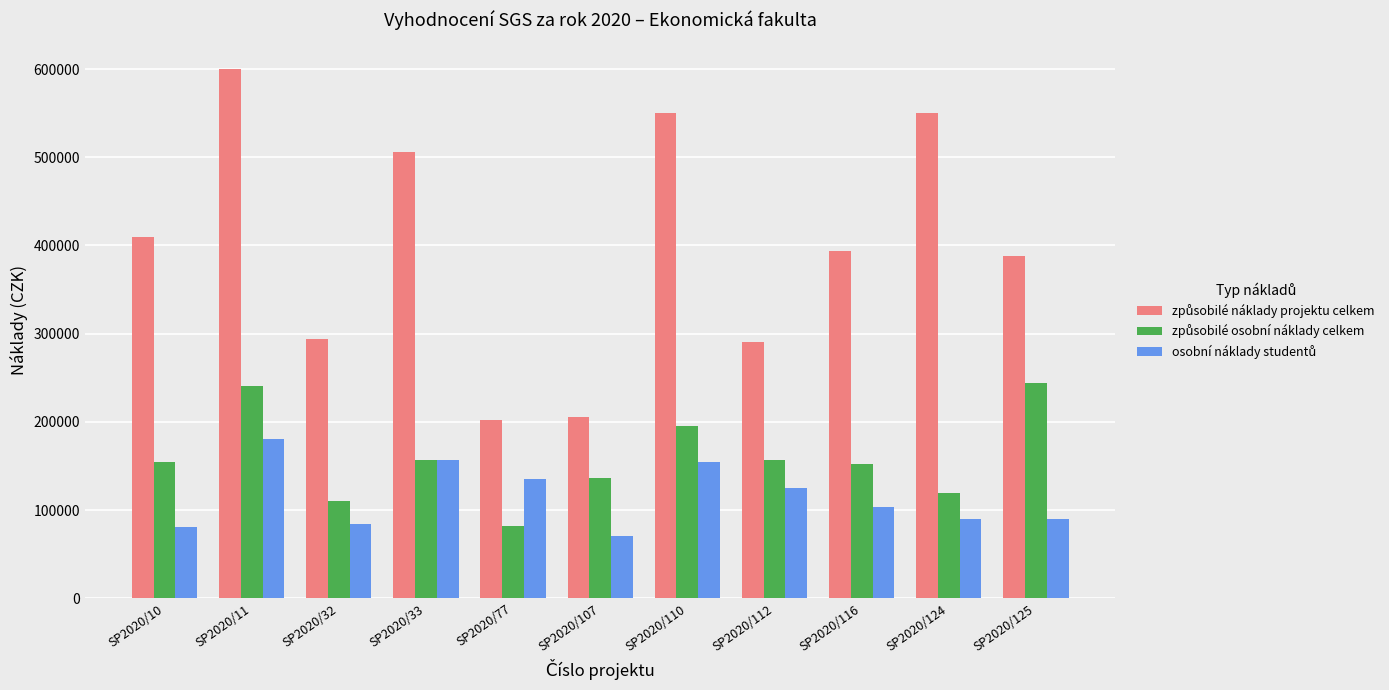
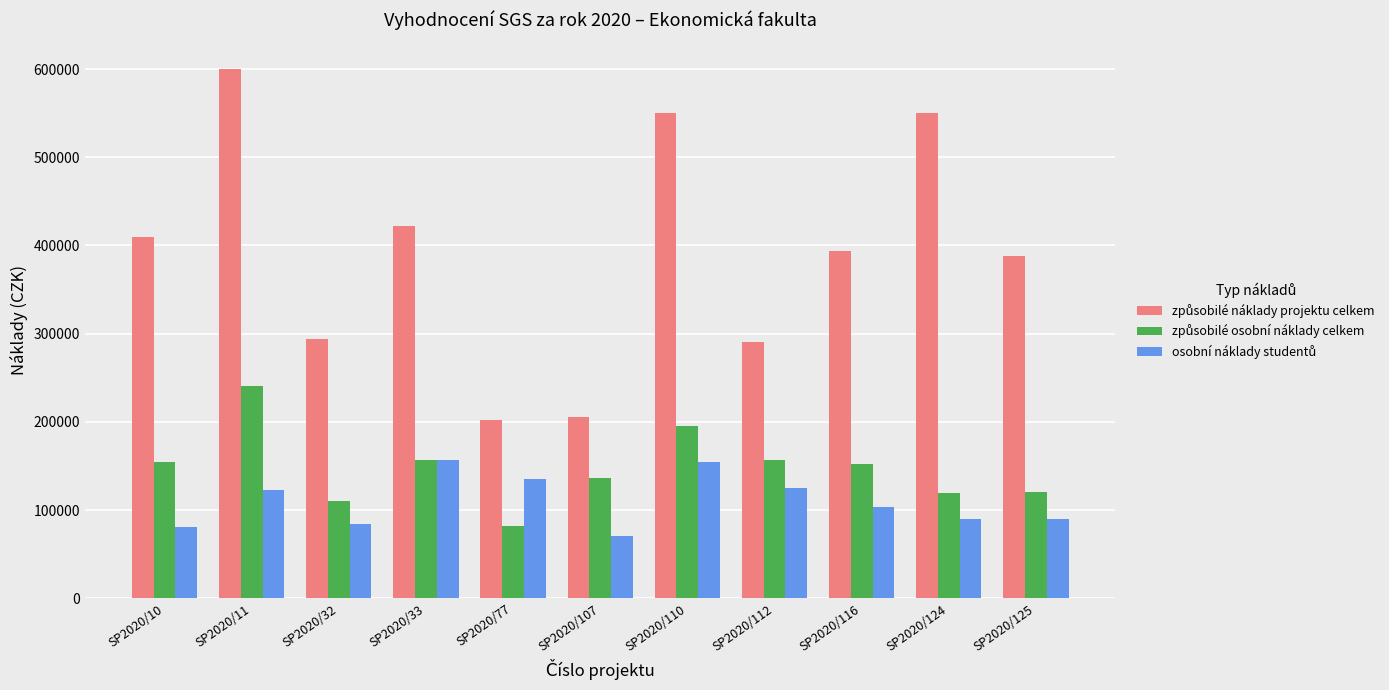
  {
    "způsobilé náklady projektu celkem": {
      "SP2020/10": 410000,
      "SP2020/11": 600000,
      "SP2020/32": 290000,
-     "SP2020/33": 510000,
+     "SP2020/33": 420000,
      "SP2020/77": 200000,
      "SP2020/107": 210000,
      "SP2020/110": 550000,
      "SP2020/112": 290000,
      "SP2020/116": 390000,
      "SP2020/124": 550000,
      "SP2020/125": 390000
    },
    "způsobilé osobní náklady celkem": {
      "SP2020/10": 150000,
      "SP2020/11": 240000,
      "SP2020/32": 110000,
      "SP2020/33": 160000,
      "SP2020/77": 80000,
      "SP2020/107": 140000,
      "SP2020/110": 200000,
      "SP2020/112": 160000,
      "SP2020/116": 150000,
      "SP2020/124": 120000,
-     "SP2020/125": 240000
+     "SP2020/125": 120000
    },
    "osobní náklady studentů": {
      "SP2020/10": 80000,
-     "SP2020/11": 180000,
+     "SP2020/11": 120000,
      "SP2020/32": 80000,
      "SP2020/33": 160000,
      "SP2020/77": 140000,
      "SP2020/107": 70000,
      "SP2020/110": 160000,
      "SP2020/112": 120000,
      "SP2020/116": 100000,
      "SP2020/124": 90000,
      "SP2020/125": 90000
    }
  }
